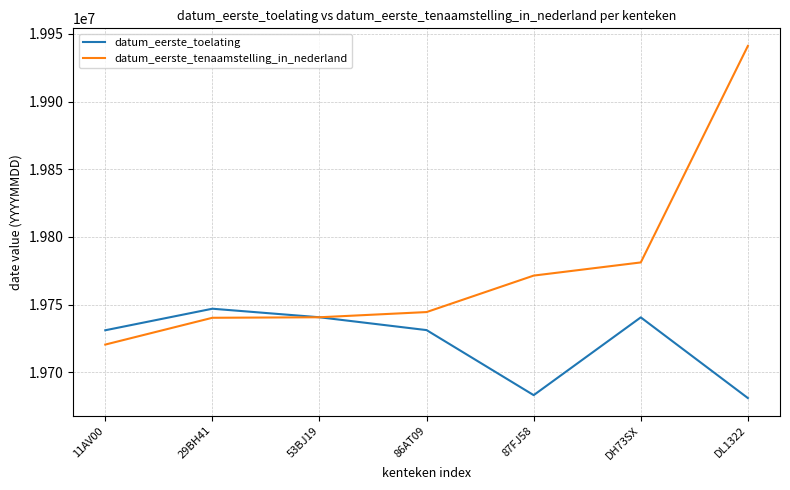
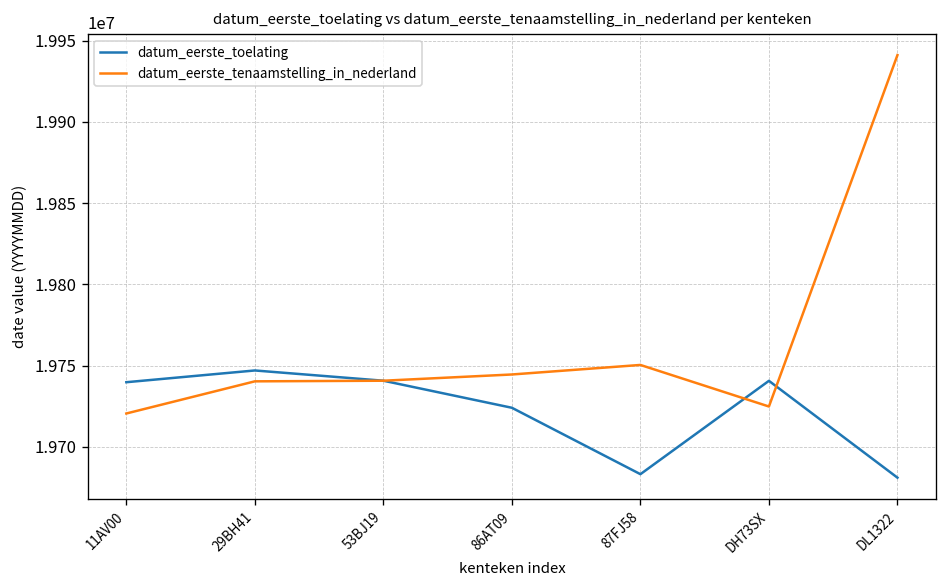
  {
    "datum_eerste_toelating": {
-     "11AV00": 19731000,
+     "11AV00": 19740000,
      "29BH41": 19747000,
-     "86AT09": 19731000,
+     "86AT09": 19724000,
      "87FJ58": 19683000,
      "DH73SX": 19741000,
      "DL1322": 19681000
    },
    "datum_eerste_tenaamstelling_in_nederland": {
      "11AV00": 19721000,
      "29BH41": 19740000,
      "86AT09": 19745000,
-     "87FJ58": 19771000,
-     "DH73SX": 19781000,
+     "87FJ58": 19750000,
+     "DH73SX": 19725000,
      "DL1322": 19941000
    }
  }
